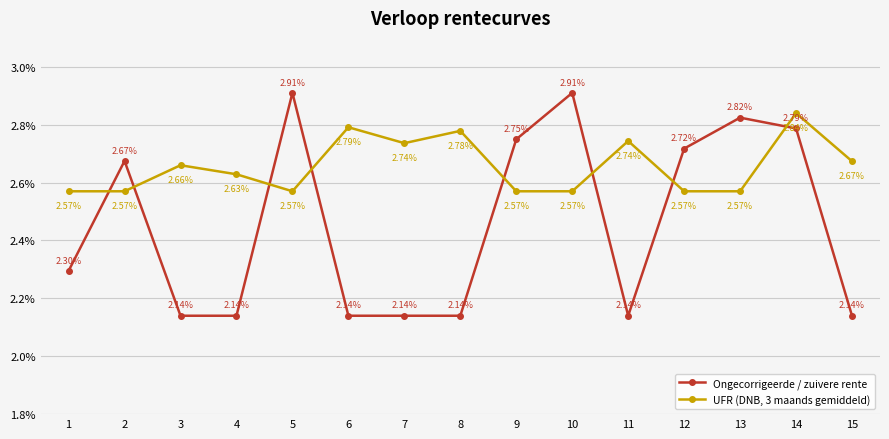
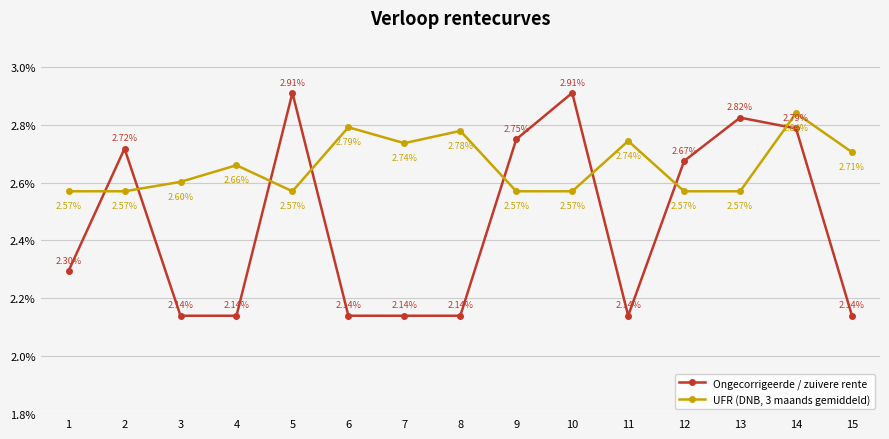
  {
    "Ongecorrigeerde / zuivere rente": {
      "1": "2.30%",
-     "2": "2.67%",
+     "2": "2.72%",
      "3": "2.14%",
      "4": "2.14%",
      "5": "2.91%",
      "6": "2.14%",
      "7": "2.14%",
      "8": "2.14%",
      "9": "2.75%",
      "10": "2.91%",
      "11": "2.14%",
-     "12": "2.72%",
+     "12": "2.67%",
      "13": "2.82%",
      "15": "2.14%"
    },
    "UFR (DNB, 3 maands gemiddeld)": {
      "1": "2.57%",
      "2": "2.57%",
-     "3": "2.66%",
-     "4": "2.63%",
+     "3": "2.60%",
+     "4": "2.66%",
      "5": "2.57%",
      "6": "2.79%",
      "7": "2.74%",
      "8": "2.78%",
      "9": "2.57%",
      "10": "2.57%",
      "11": "2.74%",
      "12": "2.57%",
      "13": "2.57%",
-     "15": "2.67%"
+     "15": "2.71%"
    }
  }
